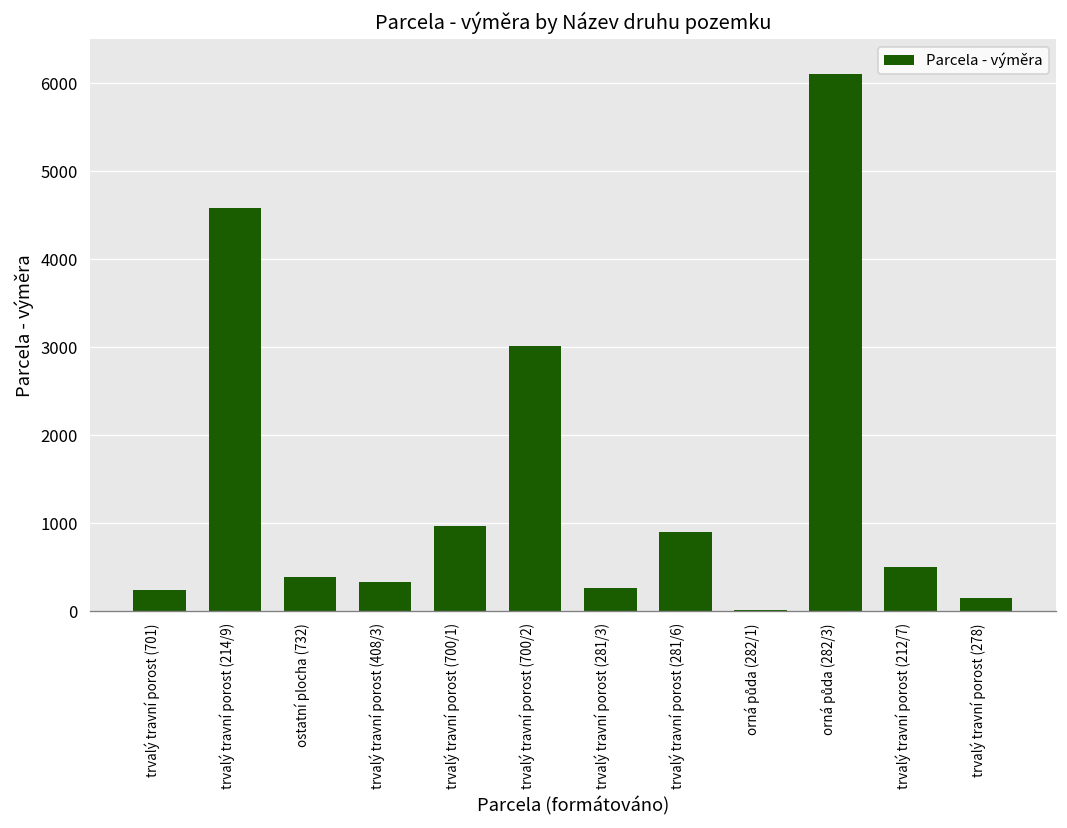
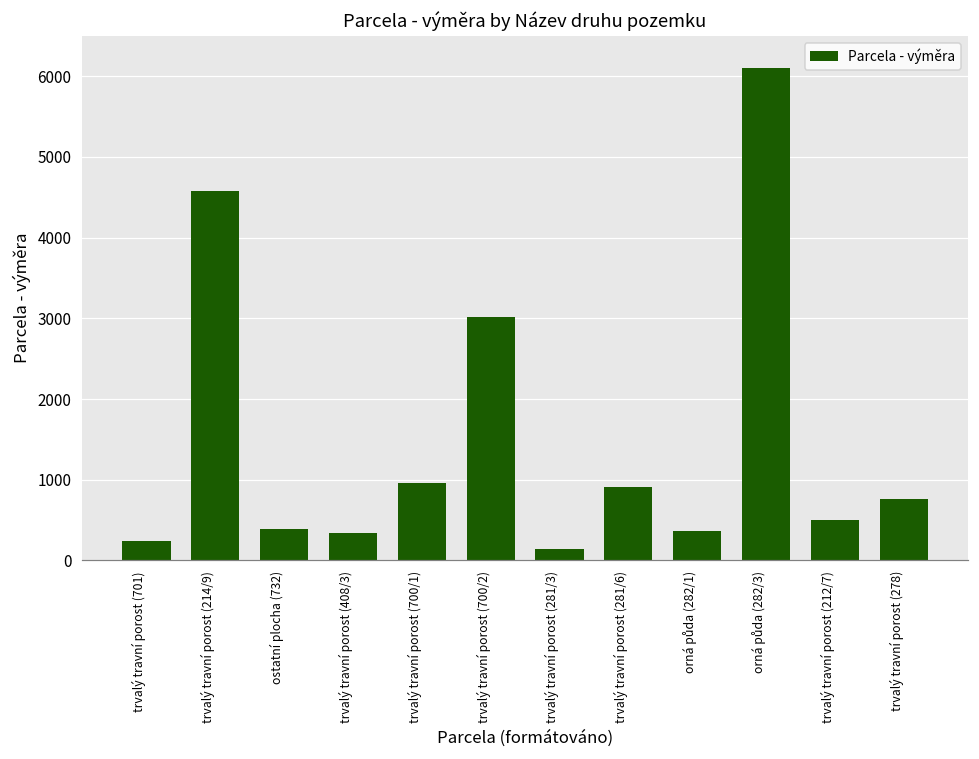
  {
    "trvalý travní porost (701)": 200,
    "trvalý travní porost (214/9)": 4600,
    "ostatní plocha (732)": 400,
    "trvalý travní porost (408/3)": 300,
    "trvalý travní porost (700/1)": 1000,
    "trvalý travní porost (700/2)": 3000,
-   "trvalý travní porost (281/3)": 300,
+   "trvalý travní porost (281/3)": 100,
    "trvalý travní porost (281/6)": 900,
-   "orná půda (282/1)": 0,
+   "orná půda (282/1)": 400,
    "orná půda (282/3)": 6100,
    "trvalý travní porost (212/7)": 500,
-   "trvalý travní porost (278)": 100
+   "trvalý travní porost (278)": 800
  }
